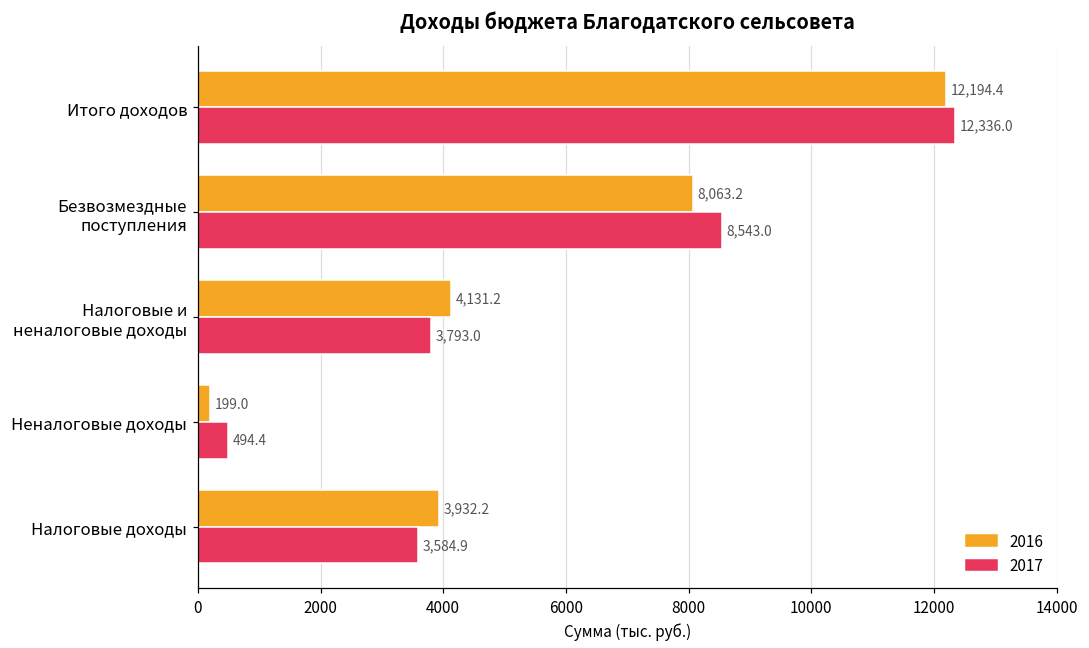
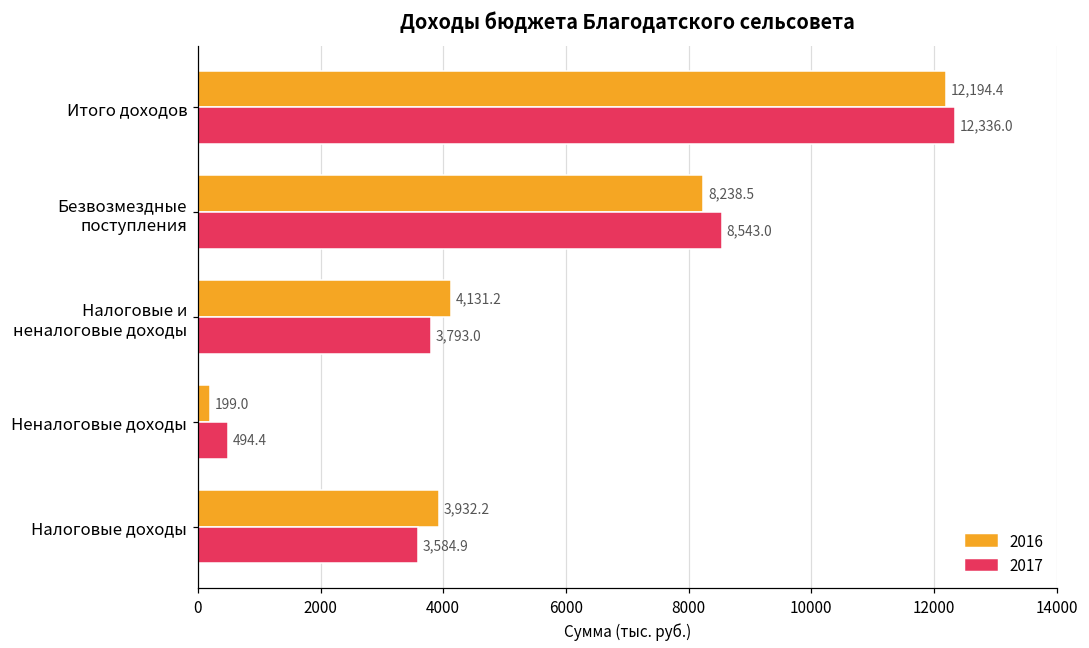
  {
    "2016": {
      "Итого доходов": "12,194.4",
-     "Безвозмездные поступления": "8,063.2",
+     "Безвозмездные поступления": "8,238.5",
      "Налоговые и неналоговые доходы": "4,131.2",
      "Неналоговые доходы": "199.0",
      "Налоговые доходы": "3,932.2"
    },
    "2017": {
      "Итого доходов": "12,336.0",
      "Безвозмездные поступления": "8,543.0",
      "Налоговые и неналоговые доходы": "3,793.0",
      "Неналоговые доходы": "494.4",
      "Налоговые доходы": "3,584.9"
    }
  }
